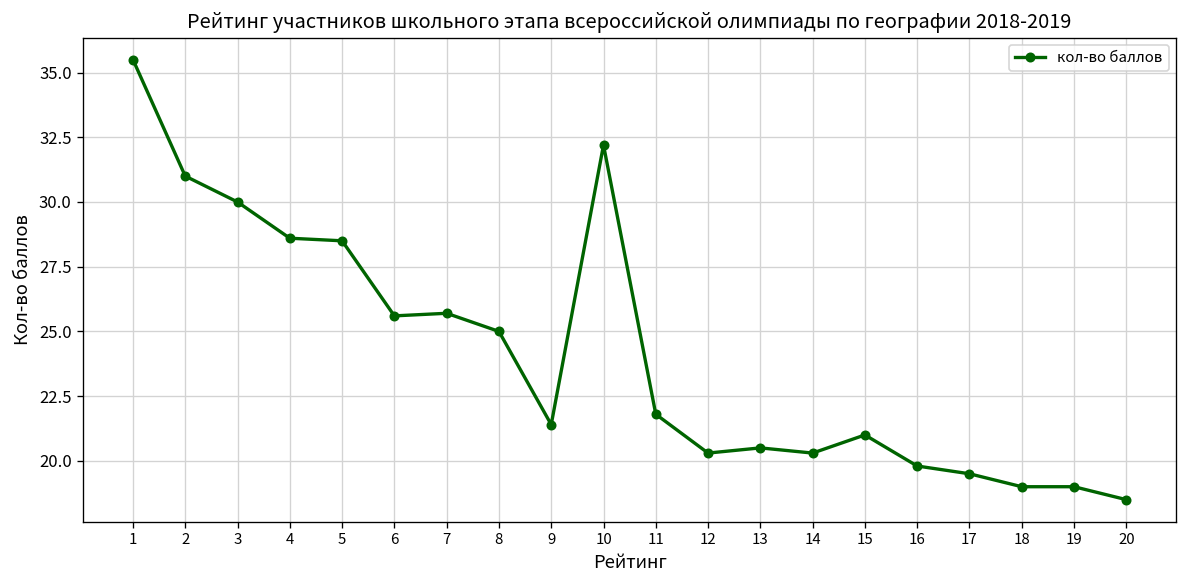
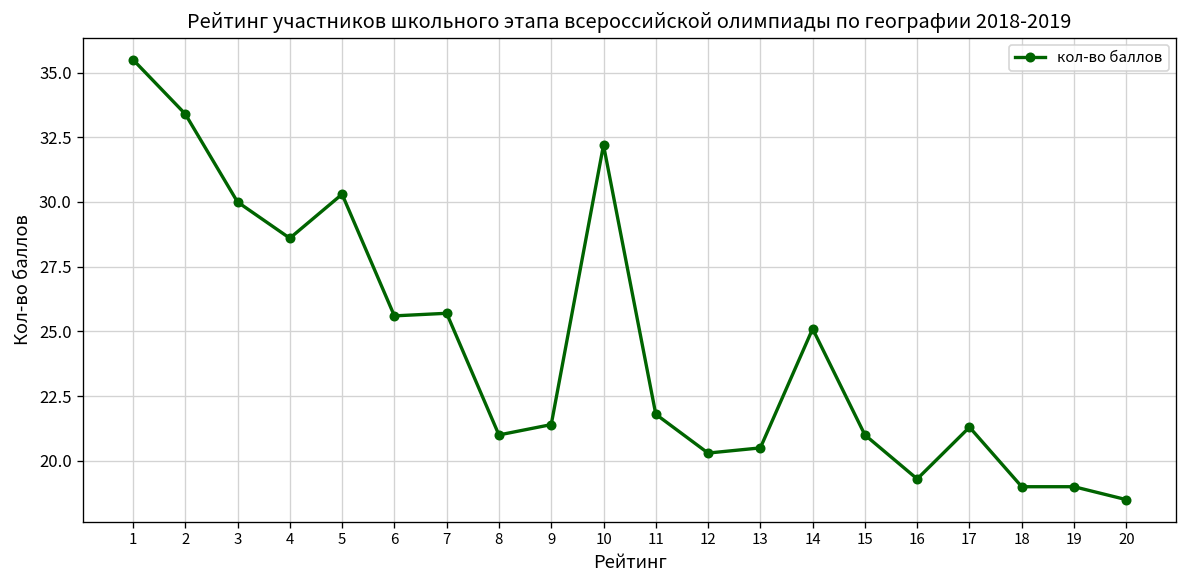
  {
    "1": 35.5,
-   "2": 31.0,
+   "2": 33.4,
    "3": 30.0,
    "4": 28.6,
-   "5": 28.5,
+   "5": 30.3,
    "6": 25.6,
    "7": 25.7,
-   "8": 25,
+   "8": 21,
    "9": 21.4,
    "10": 32.2,
    "11": 21.8,
    "12": 20.3,
    "13": 20.5,
-   "14": 20.3,
+   "14": 25.1,
    "15": 21.0,
-   "16": 19.8,
-   "17": 19.5,
+   "16": 19.3,
+   "17": 21.3,
    "18": 19.0,
    "19": 19.0,
    "20": 18.5
  }
